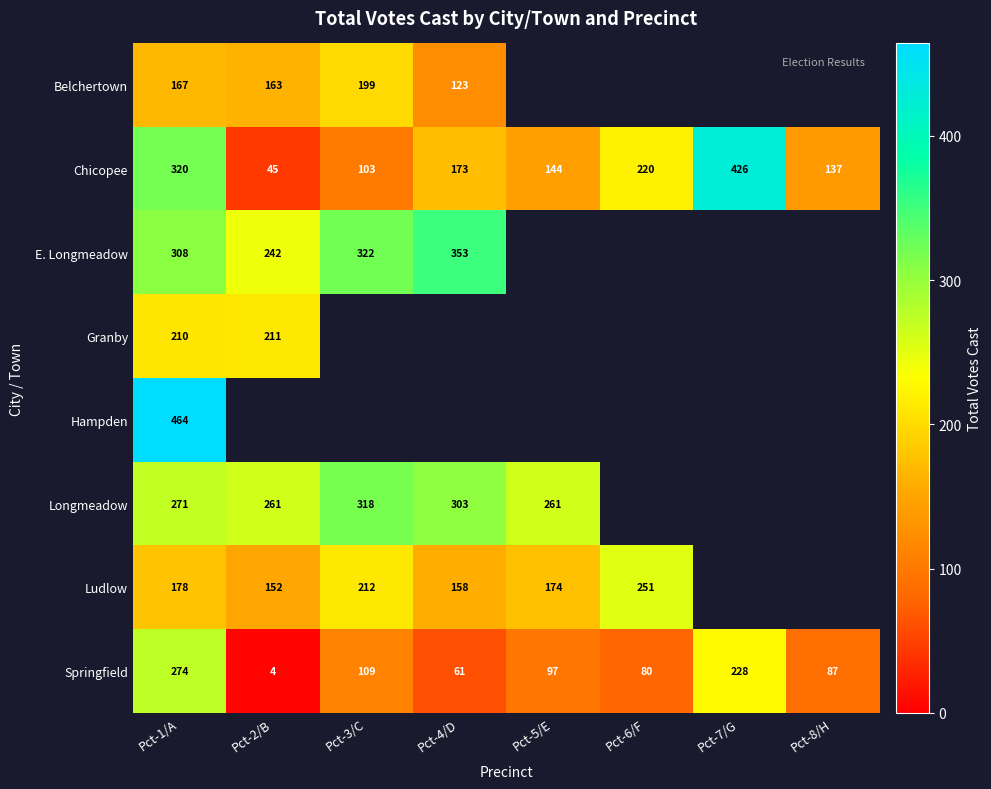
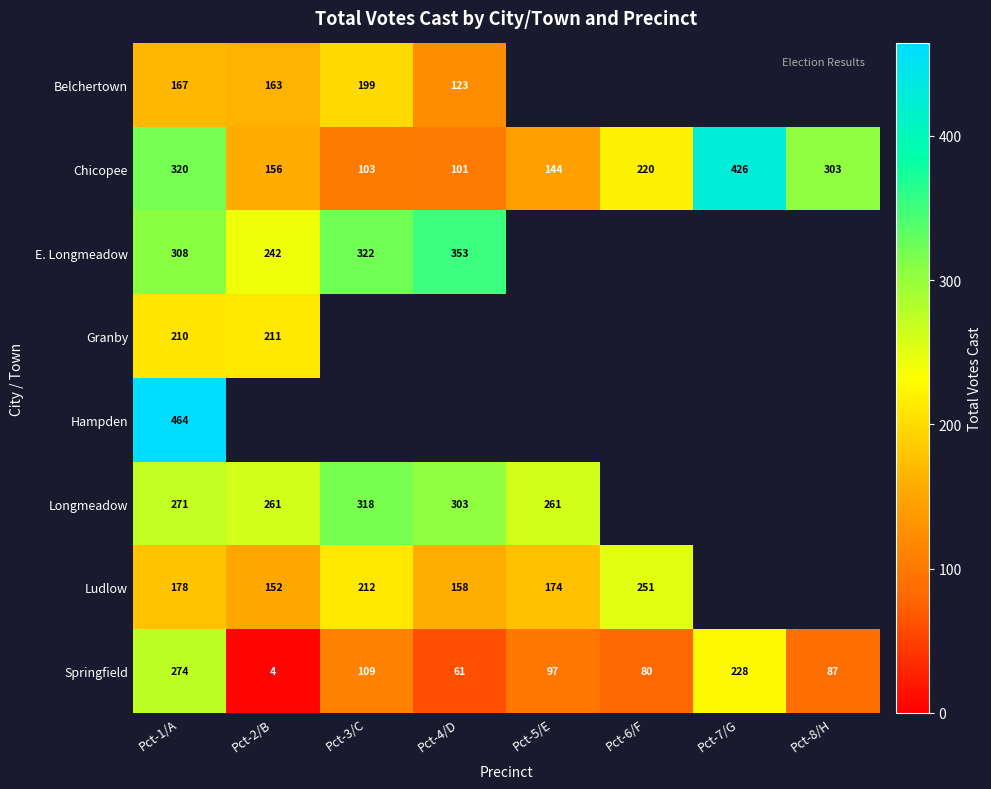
  {
    "Belchertown": {
      "Pct-1/A": 167,
      "Pct-2/B": 163,
      "Pct-3/C": 199,
      "Pct-4/D": 123
    },
    "Chicopee": {
      "Pct-1/A": 320,
-     "Pct-2/B": 45,
+     "Pct-2/B": 156,
      "Pct-3/C": 103,
-     "Pct-4/D": 173,
+     "Pct-4/D": 101,
      "Pct-5/E": 144,
      "Pct-6/F": 220,
      "Pct-7/G": 426,
-     "Pct-8/H": 137
+     "Pct-8/H": 303
    },
    "E. Longmeadow": {
      "Pct-1/A": 308,
      "Pct-2/B": 242,
      "Pct-3/C": 322,
      "Pct-4/D": 353
    },
    "Granby": {
      "Pct-1/A": 210,
      "Pct-2/B": 211
    },
    "Hampden": {
      "Pct-1/A": 464
    },
    "Longmeadow": {
      "Pct-1/A": 271,
      "Pct-2/B": 261,
      "Pct-3/C": 318,
      "Pct-4/D": 303,
      "Pct-5/E": 261
    },
    "Ludlow": {
      "Pct-1/A": 178,
      "Pct-2/B": 152,
      "Pct-3/C": 212,
      "Pct-4/D": 158,
      "Pct-5/E": 174,
      "Pct-6/F": 251
    },
    "Springfield": {
      "Pct-1/A": 274,
      "Pct-2/B": 4,
      "Pct-3/C": 109,
      "Pct-4/D": 61,
      "Pct-5/E": 97,
      "Pct-6/F": 80,
      "Pct-7/G": 228,
      "Pct-8/H": 87
    }
  }
